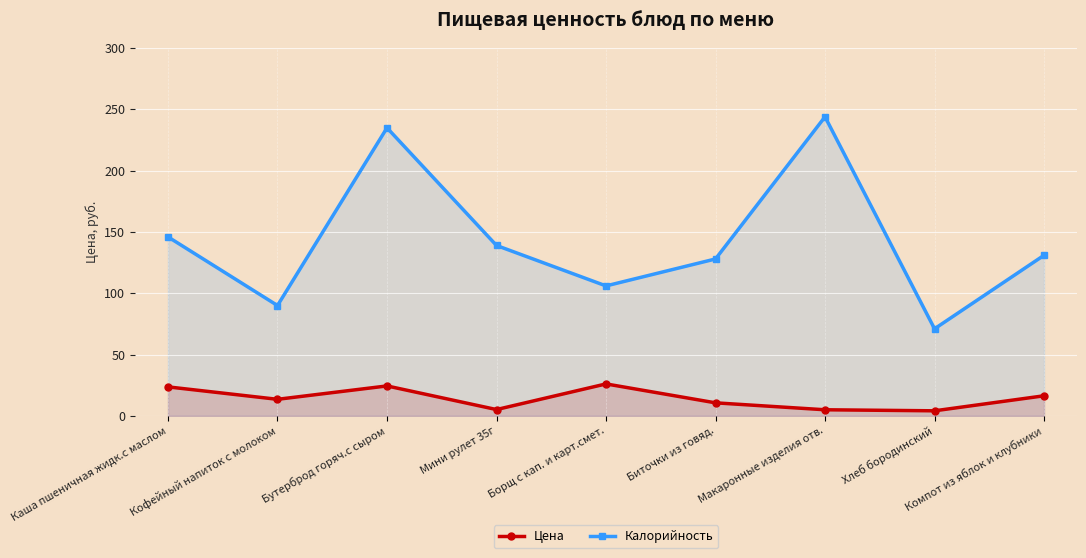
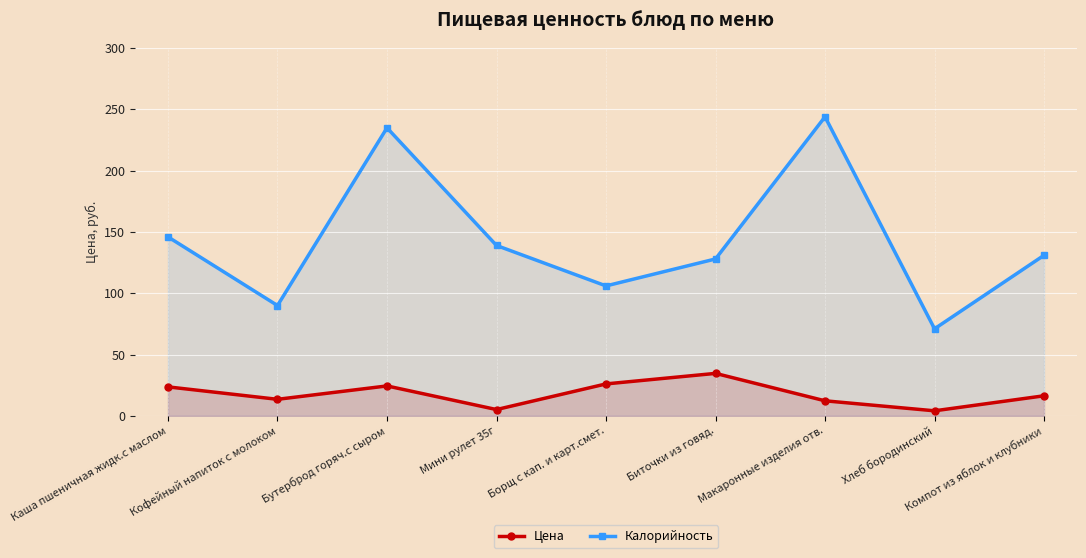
  {
    "Цена": {
      "Каша пшеничная жидк.с маслом": 24,
      "Кофейный напиток с молоком": 13,
      "Бутерброд горяч.с сыром": 24,
      "Мини рулет 35г": 5,
      "Борщ с кап. и карт.смет.": 26,
-     "Биточки из говяд.": 11,
-     "Макаронные изделия отв.": 5,
+     "Биточки из говяд.": 35,
+     "Макаронные изделия отв.": 12,
      "Хлеб бородинский": 4,
      "Компот из яблок и клубники": 16
    },
    "Калорийность": {
      "Каша пшеничная жидк.с маслом": 146,
      "Кофейный напиток с молоком": 90,
      "Бутерброд горяч.с сыром": 235,
      "Мини рулет 35г": 139,
      "Борщ с кап. и карт.смет.": 106,
      "Биточки из говяд.": 128,
      "Макаронные изделия отв.": 244,
      "Хлеб бородинский": 71,
      "Компот из яблок и клубники": 131
    }
  }
